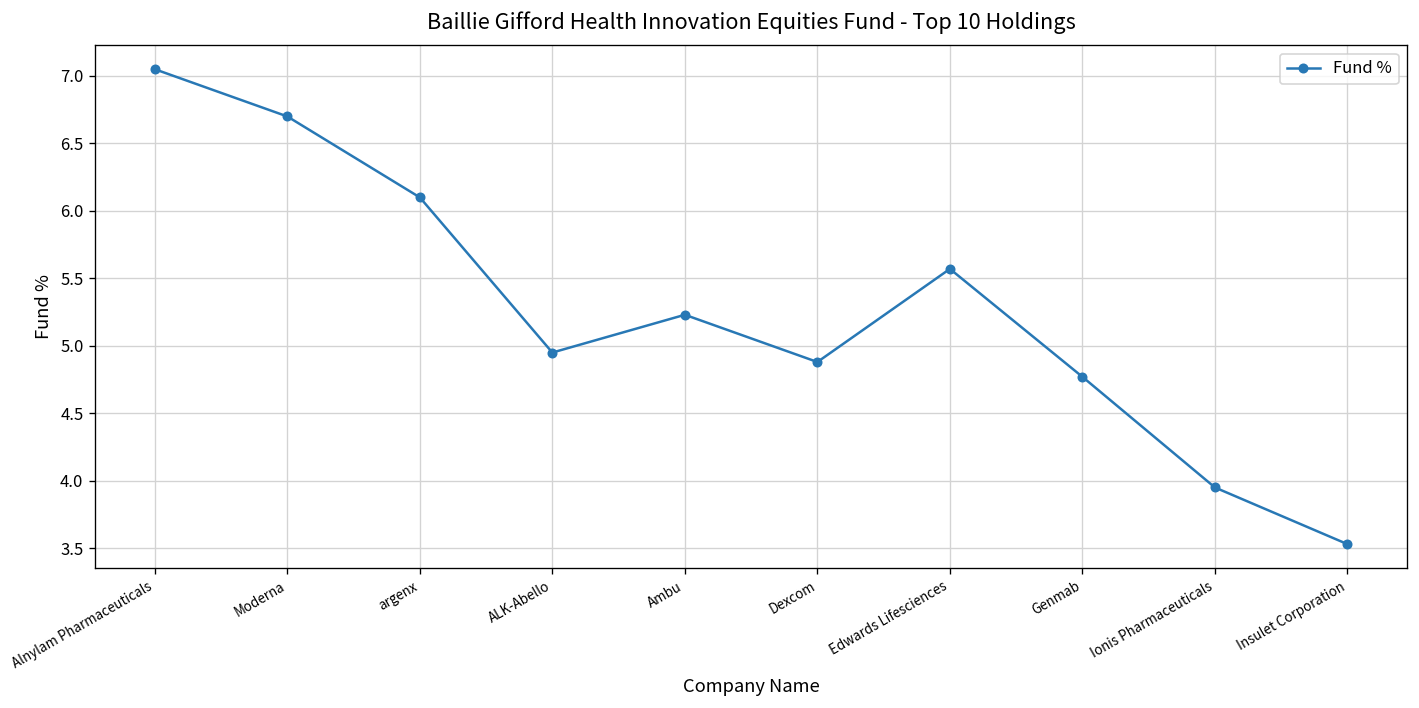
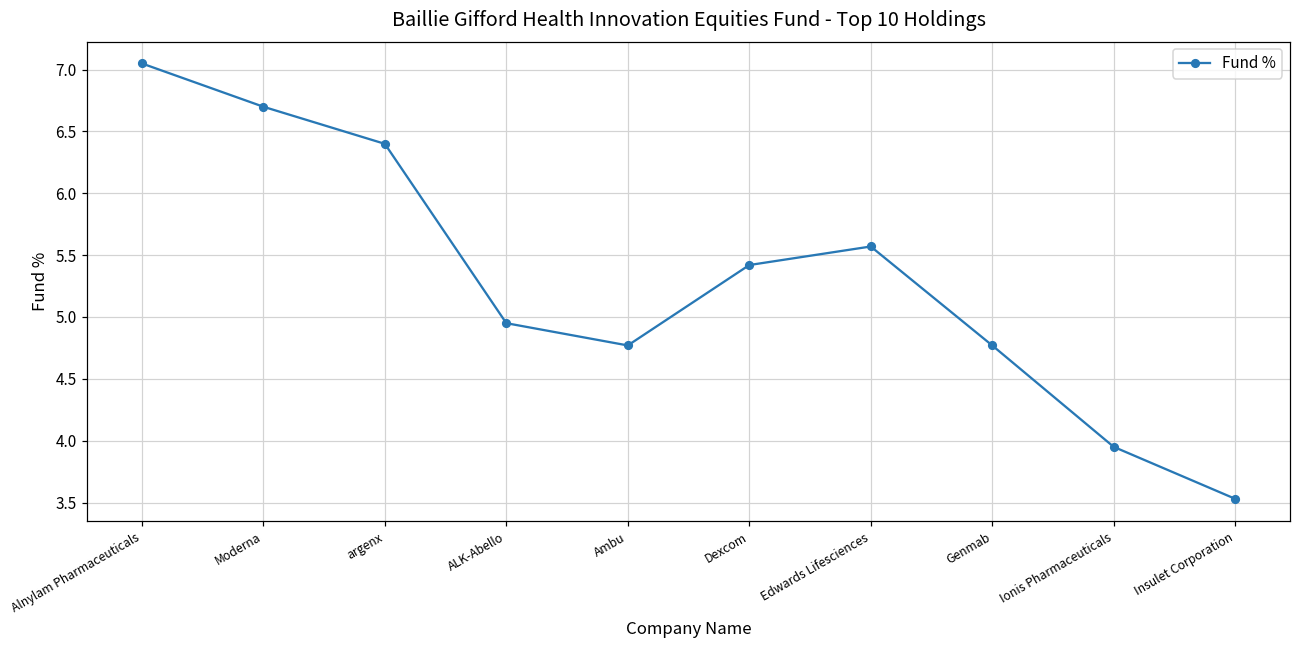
  {
    "Alnylam Pharmaceuticals": 7.05,
    "Moderna": 6.70,
-   "argenx": 6.1,
+   "argenx": 6.4,
    "ALK-Abello": 4.95,
-   "Ambu": 5.23,
-   "Dexcom": 4.88,
+   "Ambu": 4.77,
+   "Dexcom": 5.42,
    "Edwards Lifesciences": 5.57,
    "Genmab": 4.77,
    "Ionis Pharmaceuticals": 3.95,
    "Insulet Corporation": 3.53
  }
